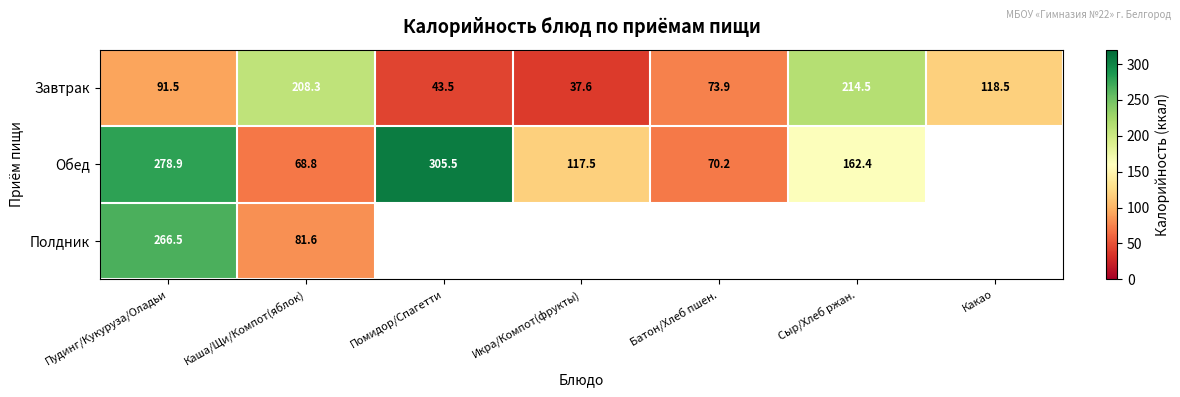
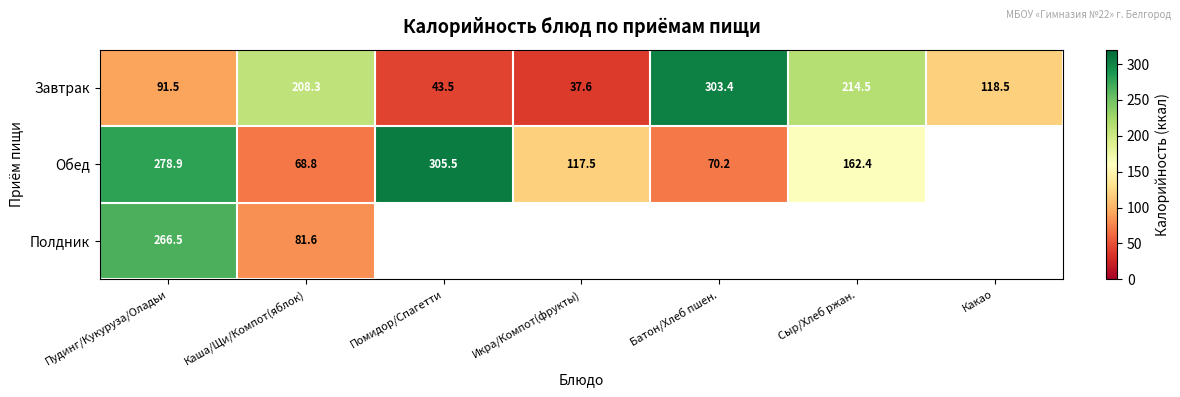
  {
    "Завтрак": {
      "Пудинг/Кукуруза/Оладьи": 91.5,
      "Каша/Щи/Компот(яблок)": 208.3,
      "Помидор/Спагетти": 43.5,
      "Икра/Компот(фрукты)": 37.6,
-     "Батон/Хлеб пшен.": 73.9,
+     "Батон/Хлеб пшен.": 303.4,
      "Сыр/Хлеб ржан.": 214.5,
      "Какао": 118.5
    },
    "Обед": {
      "Пудинг/Кукуруза/Оладьи": 278.9,
      "Каша/Щи/Компот(яблок)": 68.8,
      "Помидор/Спагетти": 305.5,
      "Икра/Компот(фрукты)": 117.5,
      "Батон/Хлеб пшен.": 70.2,
      "Сыр/Хлеб ржан.": 162.4
    },
    "Полдник": {
      "Пудинг/Кукуруза/Оладьи": 266.5,
      "Каша/Щи/Компот(яблок)": 81.6
    }
  }
